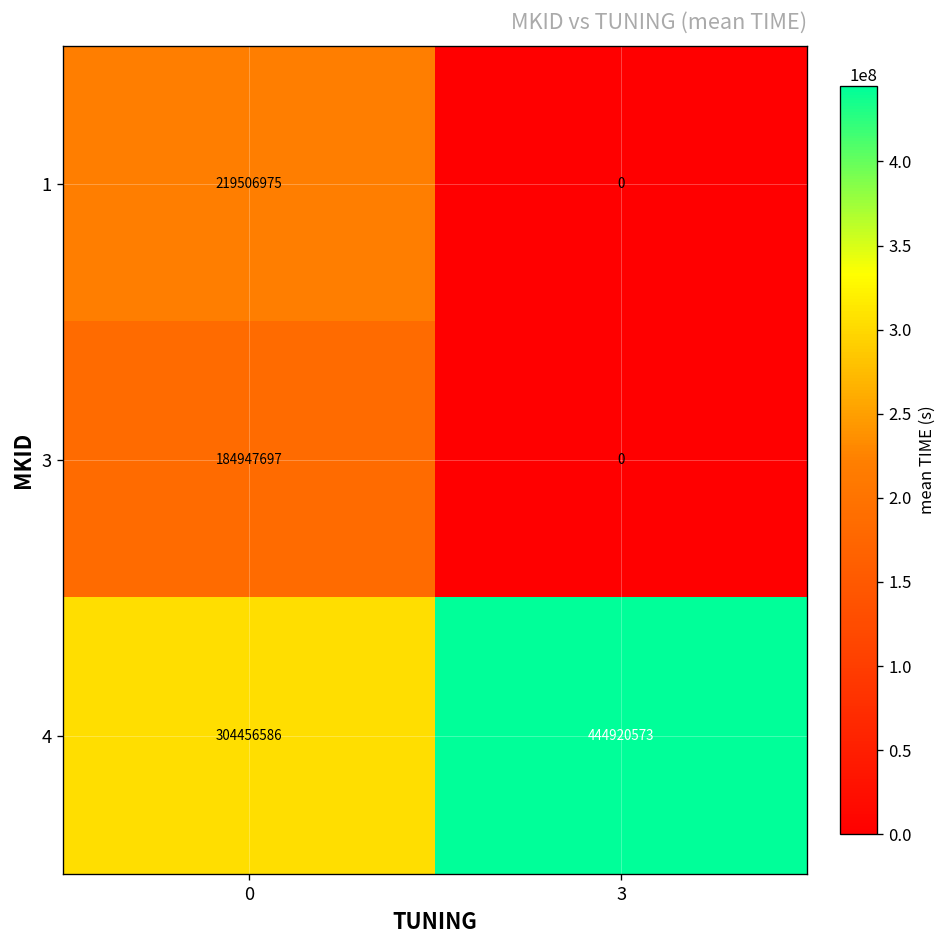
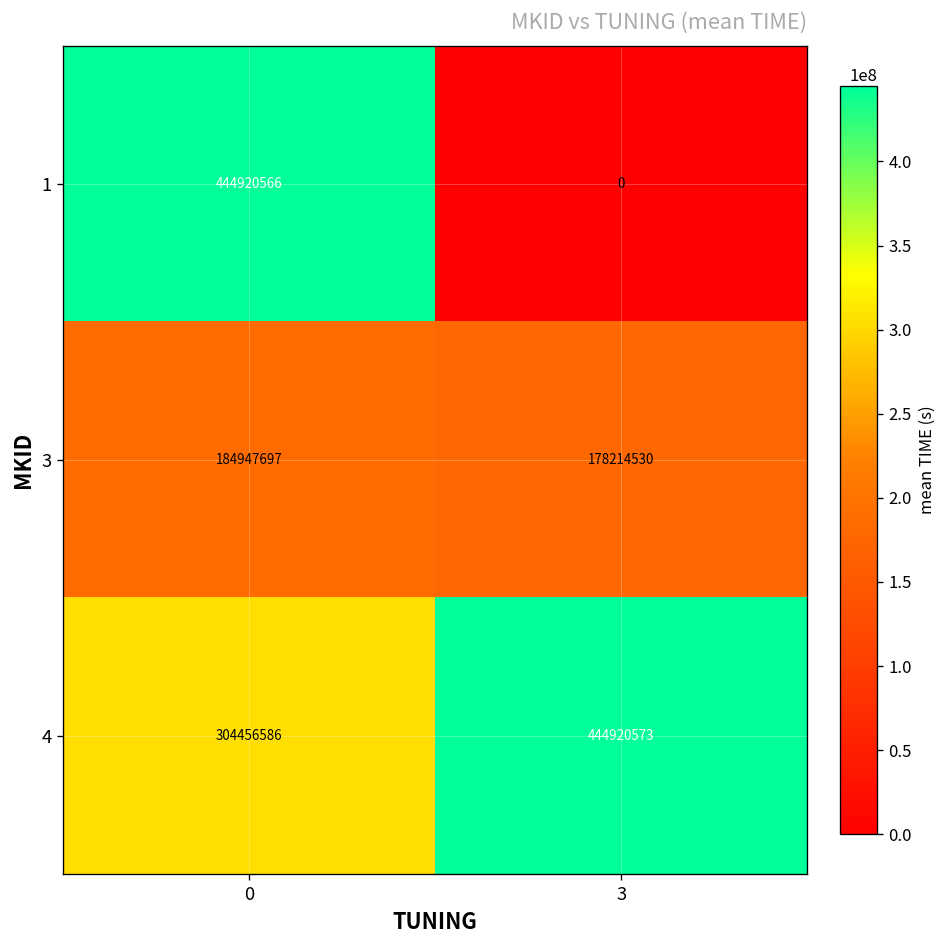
  {
    "1": {
-     "0": 219506975,
+     "0": 444920566,
      "3": 0
    },
    "3": {
      "0": 184947697,
-     "3": 0
+     "3": 178214530
    },
    "4": {
      "0": 304456586,
      "3": 444920573
    }
  }
